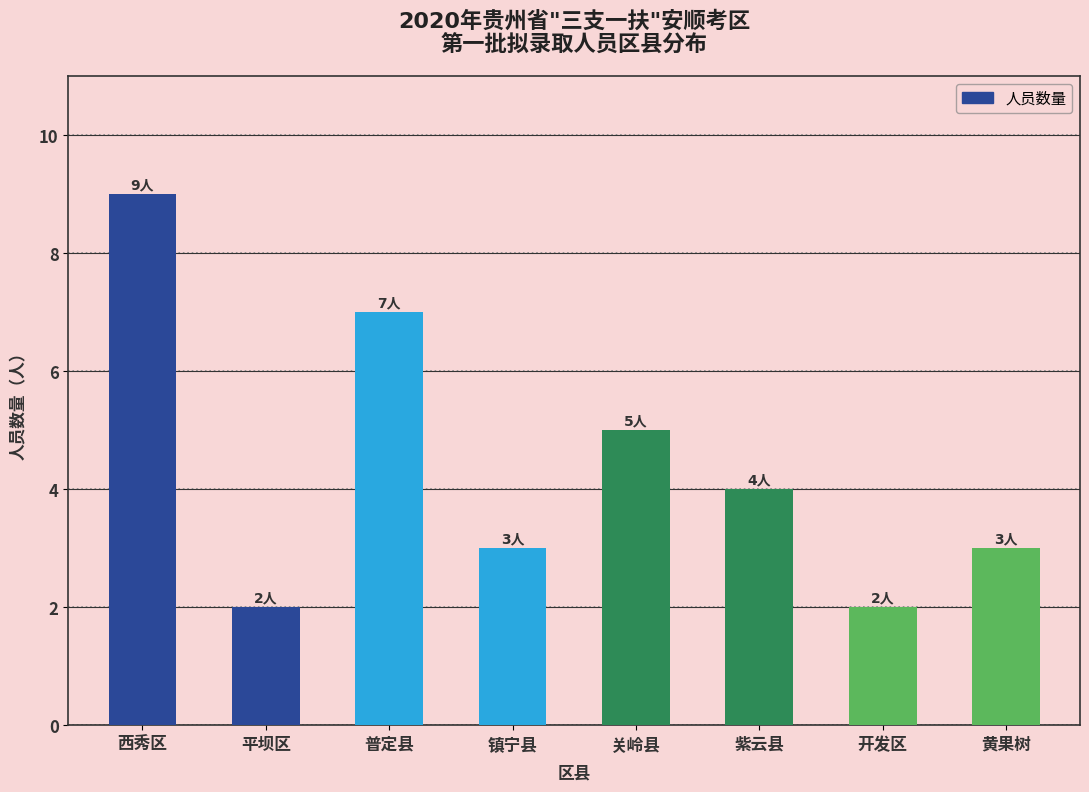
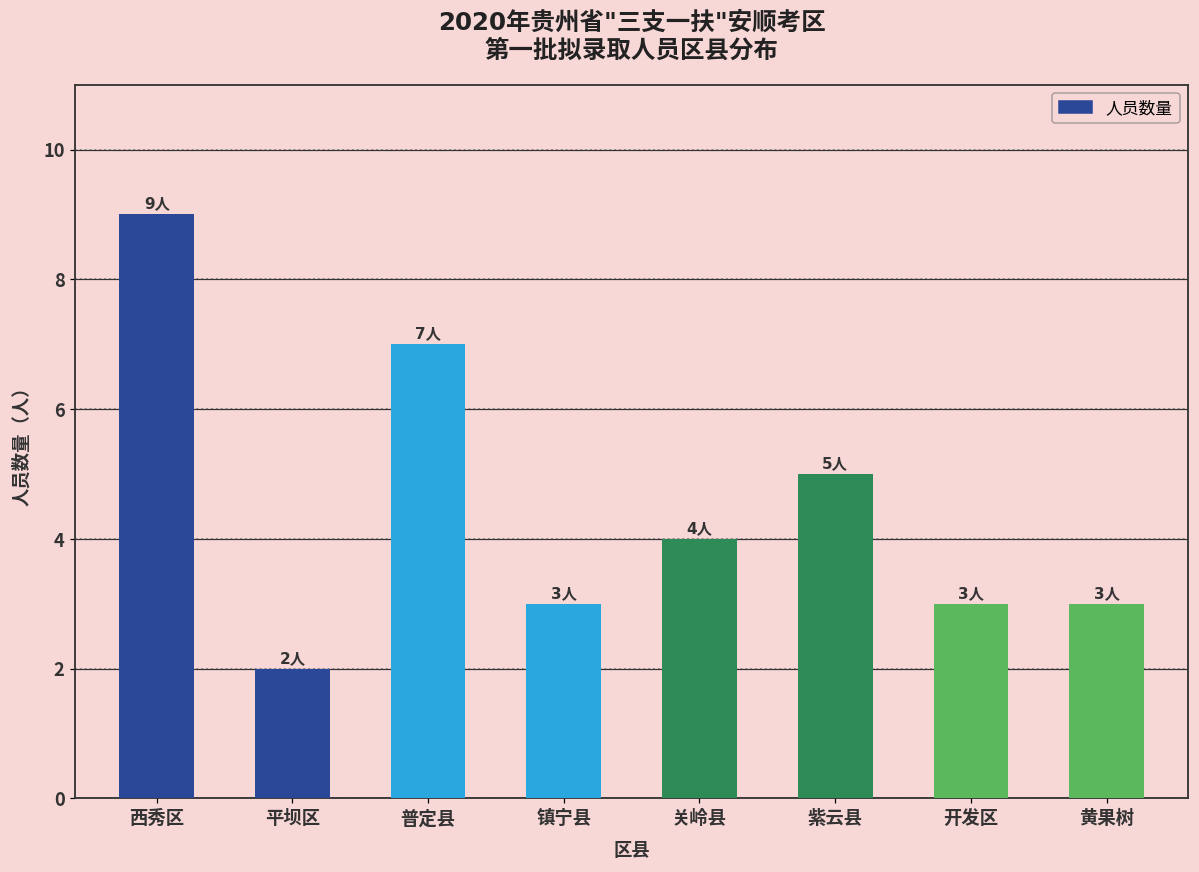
  {
    "西秀区": "9人",
    "平坝区": "2人",
    "普定县": "7人",
    "镇宁县": "3人",
-   "关岭县": "5人",
-   "紫云县": "4人",
-   "开发区": "2人",
+   "关岭县": "4人",
+   "紫云县": "5人",
+   "开发区": "3人",
    "黄果树": "3人"
  }
